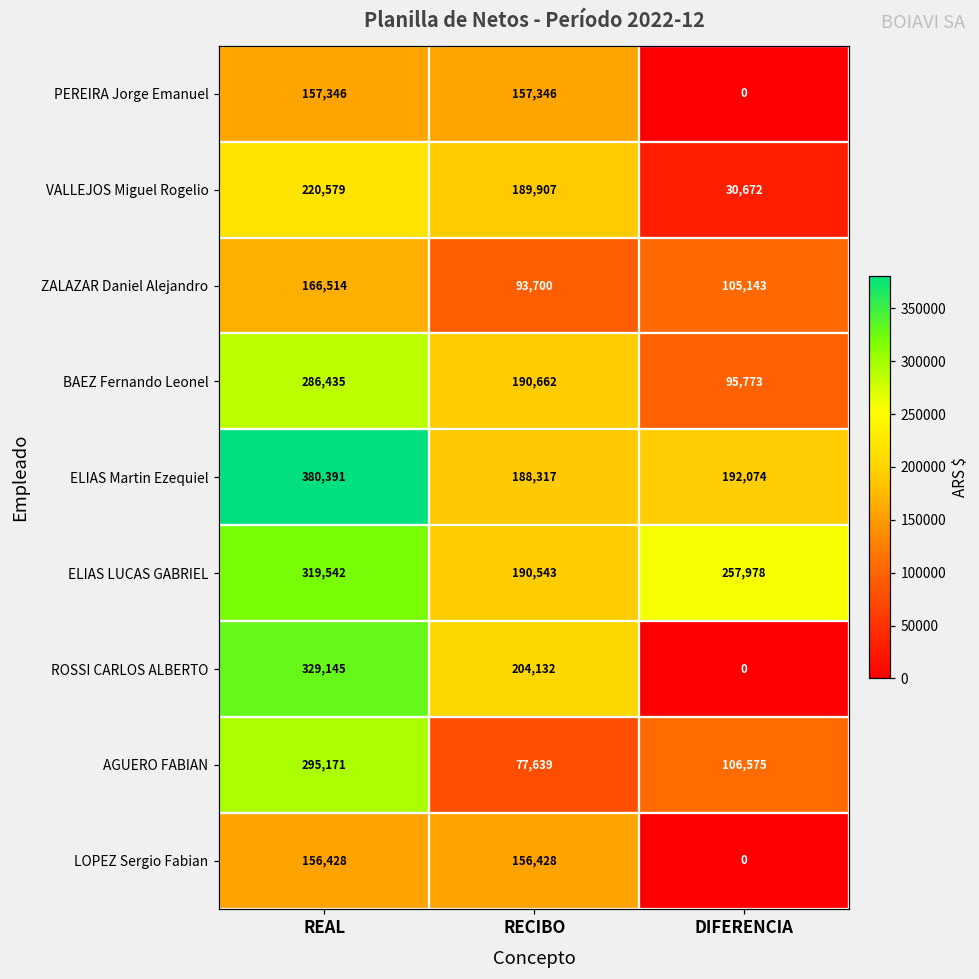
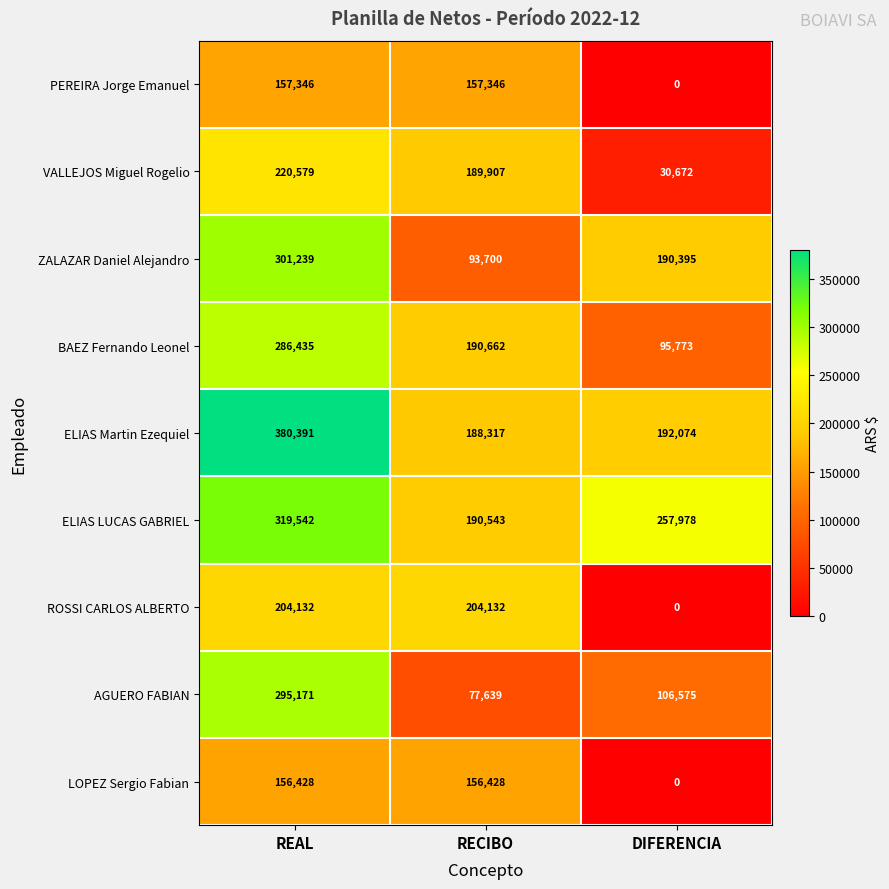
  {
    "PEREIRA Jorge Emanuel": {
      "REAL": "157,346",
      "RECIBO": "157,346",
      "DIFERENCIA": "0"
    },
    "VALLEJOS Miguel Rogelio": {
      "REAL": "220,579",
      "RECIBO": "189,907",
      "DIFERENCIA": "30,672"
    },
    "ZALAZAR Daniel Alejandro": {
-     "REAL": "166,514",
+     "REAL": "301,239",
      "RECIBO": "93,700",
-     "DIFERENCIA": "105,143"
+     "DIFERENCIA": "190,395"
    },
    "BAEZ Fernando Leonel": {
      "REAL": "286,435",
      "RECIBO": "190,662",
      "DIFERENCIA": "95,773"
    },
    "ELIAS Martin Ezequiel": {
      "REAL": "380,391",
      "RECIBO": "188,317",
      "DIFERENCIA": "192,074"
    },
    "ELIAS LUCAS GABRIEL": {
      "REAL": "319,542",
      "RECIBO": "190,543",
      "DIFERENCIA": "257,978"
    },
    "ROSSI CARLOS ALBERTO": {
-     "REAL": "329,145",
+     "REAL": "204,132",
      "RECIBO": "204,132",
      "DIFERENCIA": "0"
    },
    "AGUERO FABIAN": {
      "REAL": "295,171",
      "RECIBO": "77,639",
      "DIFERENCIA": "106,575"
    },
    "LOPEZ Sergio Fabian": {
      "REAL": "156,428",
      "RECIBO": "156,428",
      "DIFERENCIA": "0"
    }
  }
